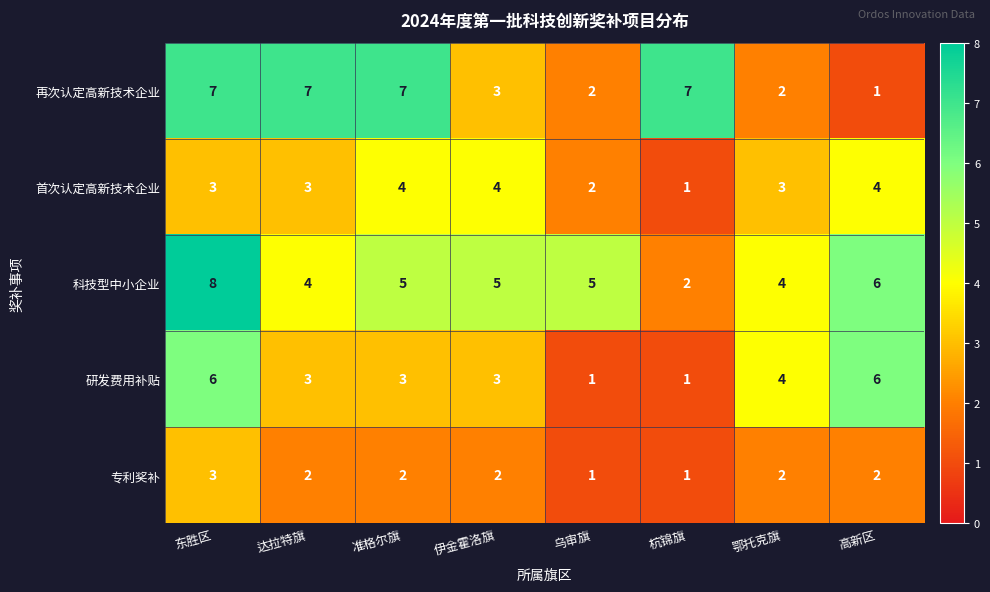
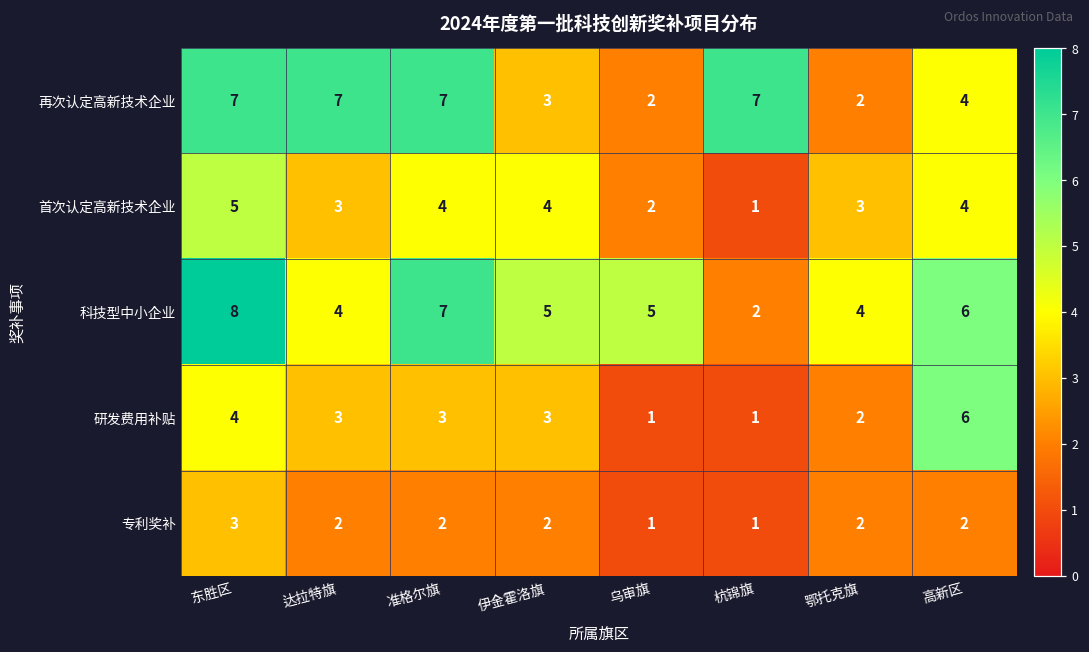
  {
    "再次认定高新技术企业": {
      "东胜区": 7,
      "达拉特旗": 7,
      "准格尔旗": 7,
      "伊金霍洛旗": 3,
      "乌审旗": 2,
      "杭锦旗": 7,
      "鄂托克旗": 2,
-     "高新区": 1
+     "高新区": 4
    },
    "首次认定高新技术企业": {
-     "东胜区": 3,
+     "东胜区": 5,
      "达拉特旗": 3,
      "准格尔旗": 4,
      "伊金霍洛旗": 4,
      "乌审旗": 2,
      "杭锦旗": 1,
      "鄂托克旗": 3,
      "高新区": 4
    },
    "科技型中小企业": {
      "东胜区": 8,
      "达拉特旗": 4,
-     "准格尔旗": 5,
+     "准格尔旗": 7,
      "伊金霍洛旗": 5,
      "乌审旗": 5,
      "杭锦旗": 2,
      "鄂托克旗": 4,
      "高新区": 6
    },
    "研发费用补贴": {
-     "东胜区": 6,
+     "东胜区": 4,
      "达拉特旗": 3,
      "准格尔旗": 3,
      "伊金霍洛旗": 3,
      "乌审旗": 1,
      "杭锦旗": 1,
-     "鄂托克旗": 4,
+     "鄂托克旗": 2,
      "高新区": 6
    },
    "专利奖补": {
      "东胜区": 3,
      "达拉特旗": 2,
      "准格尔旗": 2,
      "伊金霍洛旗": 2,
      "乌审旗": 1,
      "杭锦旗": 1,
      "鄂托克旗": 2,
      "高新区": 2
    }
  }
